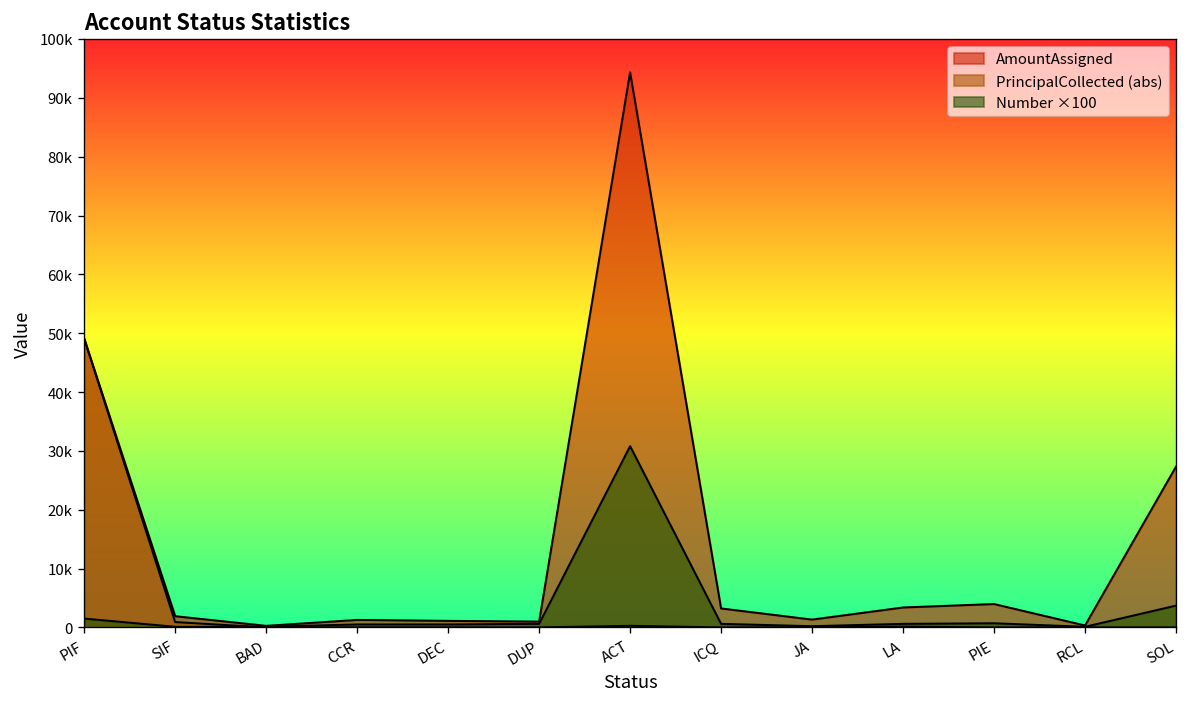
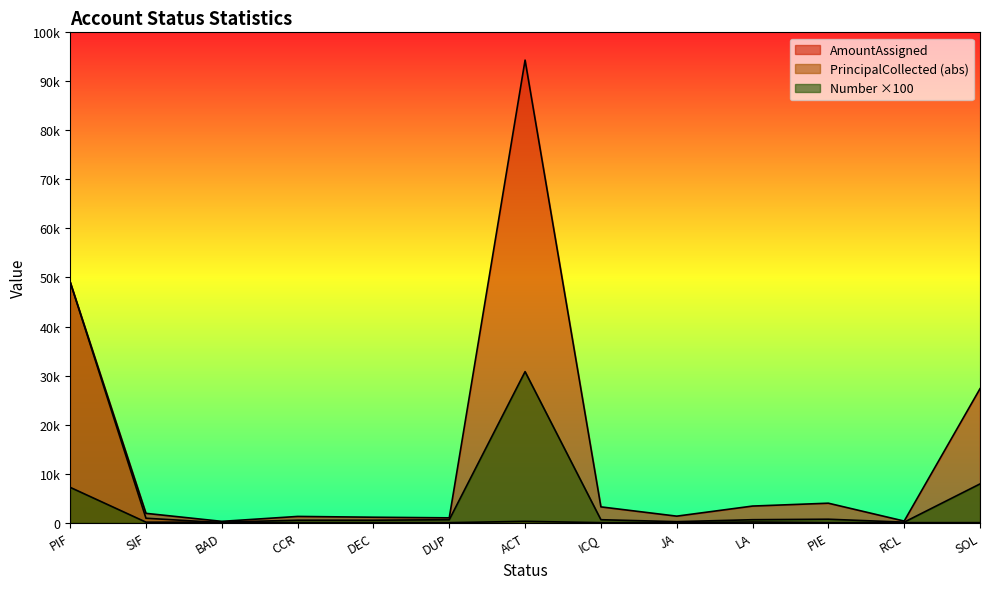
  {
    "Number ×100": {
-     "PIF": 2000,
+     "PIF": 7000,
      "SIF": 0,
      "ACT": 31000,
      "ICQ": 1000,
      "PIE": 1000,
-     "SOL": 4000
+     "SOL": 8000
    }
  }
